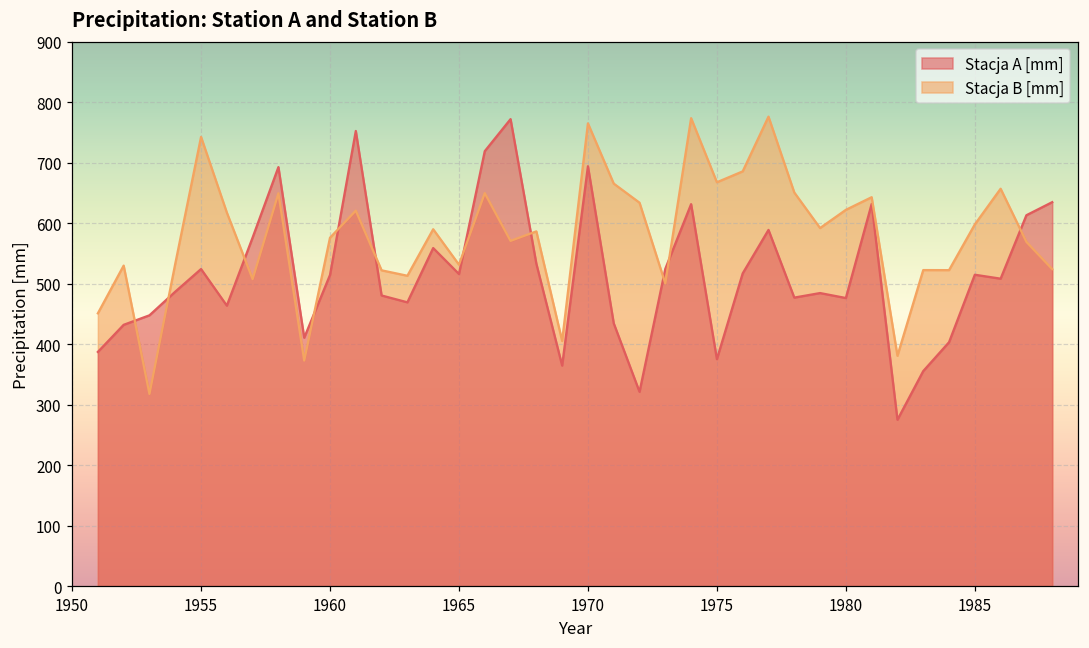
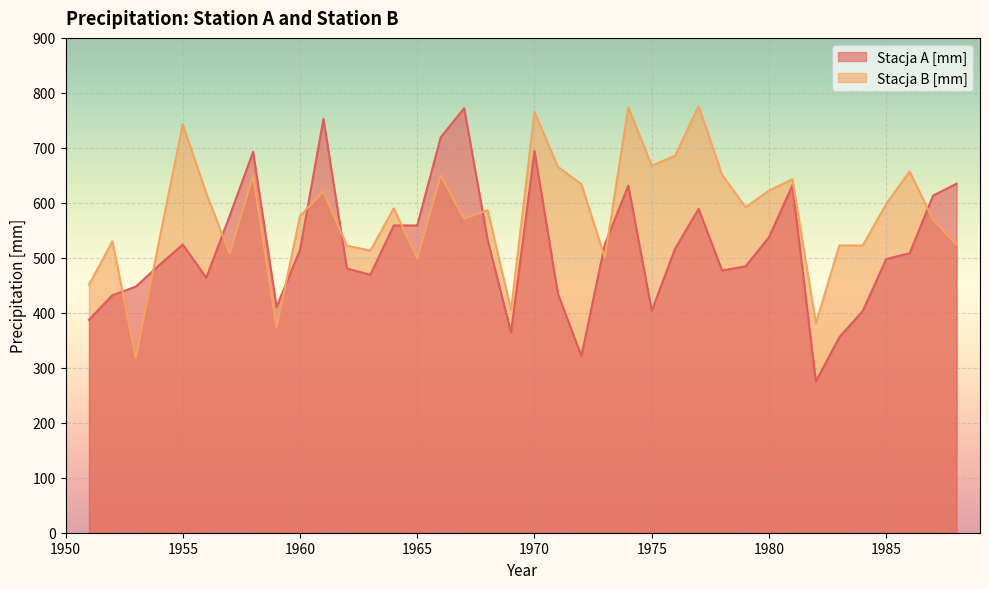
  {
    "Stacja A [mm]": {
      "1955": 520,
      "1960": 510,
-     "1965": 520,
+     "1965": 560,
      "1970": 690,
-     "1975": 380,
-     "1980": 480,
-     "1985": 510
+     "1975": 400,
+     "1980": 540,
+     "1985": 500
    },
    "Stacja B [mm]": {
      "1955": 740,
      "1960": 580,
-     "1965": 530,
+     "1965": 500,
      "1970": 770,
      "1975": 670,
      "1980": 620,
      "1985": 600
    }
  }
